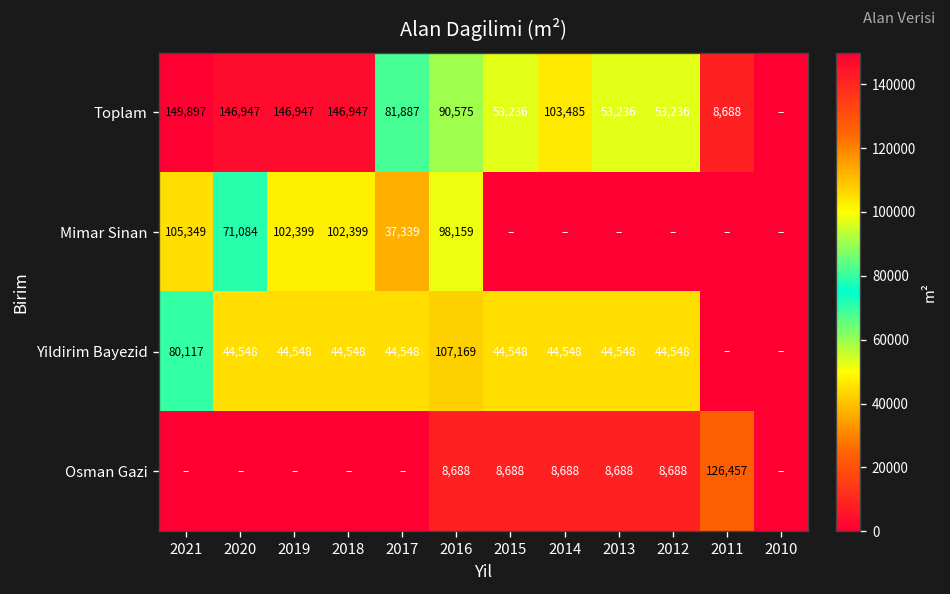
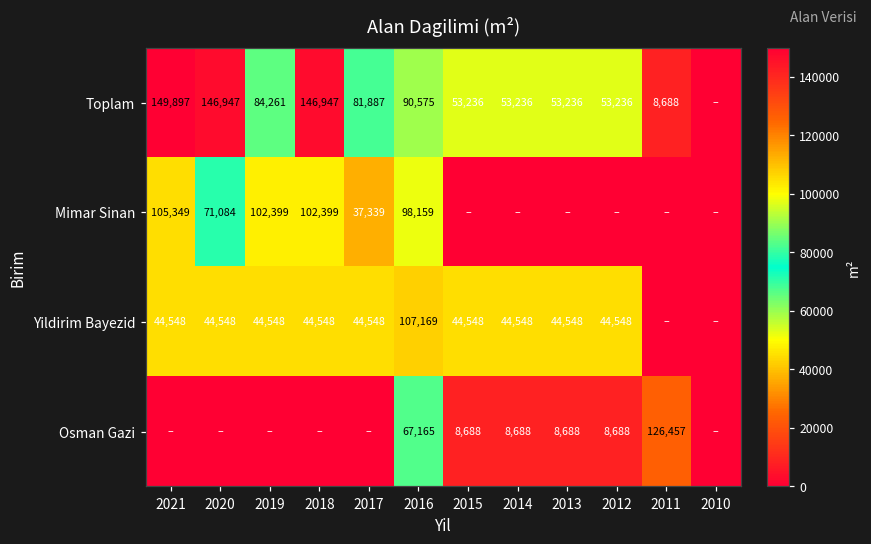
  {
    "Toplam": {
      "2021": "149,897",
      "2020": "146,947",
-     "2019": "146,947",
+     "2019": "84,261",
      "2018": "146,947",
      "2017": "81,887",
      "2016": "90,575",
      "2015": "53,236",
-     "2014": "103,485",
+     "2014": "53,236",
      "2013": "53,236",
      "2012": "53,236",
      "2011": "8,688"
    },
    "Mimar Sinan": {
      "2021": "105,349",
      "2020": "71,084",
      "2019": "102,399",
      "2018": "102,399",
      "2017": "37,339",
      "2016": "98,159"
    },
    "Yildirim Bayezid": {
-     "2021": "80,117",
+     "2021": "44,548",
      "2020": "44,548",
      "2019": "44,548",
      "2018": "44,548",
      "2017": "44,548",
      "2016": "107,169",
      "2015": "44,548",
      "2014": "44,548",
      "2013": "44,548",
      "2012": "44,548"
    },
    "Osman Gazi": {
-     "2016": "8,688",
+     "2016": "67,165",
      "2015": "8,688",
      "2014": "8,688",
      "2013": "8,688",
      "2012": "8,688",
      "2011": "126,457"
    }
  }
